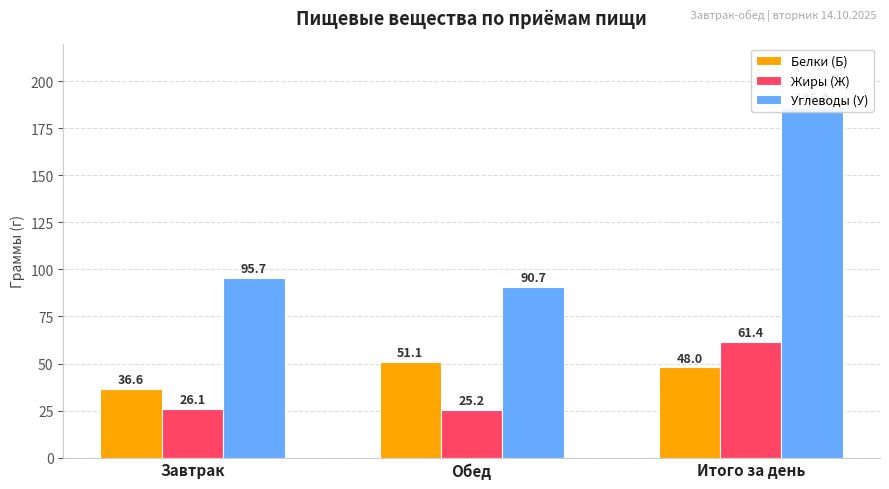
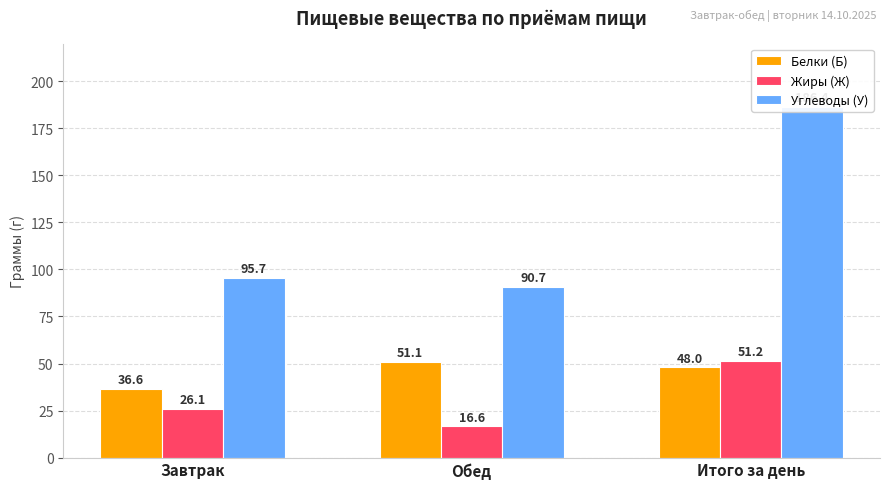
  {
    "Белки (Б)": {
      "Завтрак": 36.6,
      "Обед": 51.1,
      "Итого за день": 48.0
    },
    "Жиры (Ж)": {
      "Завтрак": 26.1,
-     "Обед": 25.2,
-     "Итого за день": 61.4
+     "Обед": 16.6,
+     "Итого за день": 51.2
    },
    "Углеводы (У)": {
      "Завтрак": 95.7,
      "Обед": 90.7
    }
  }
